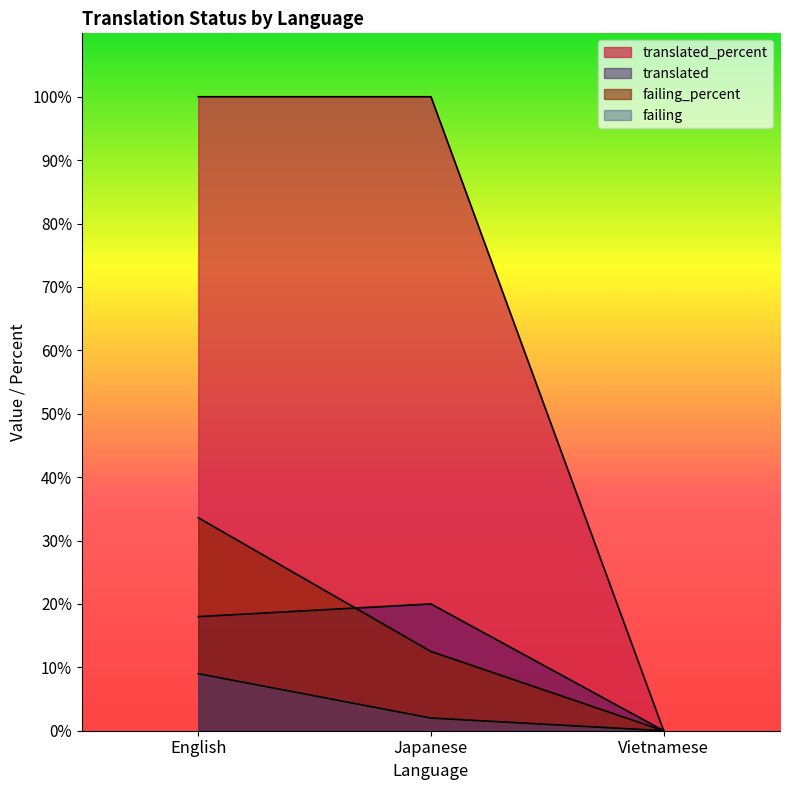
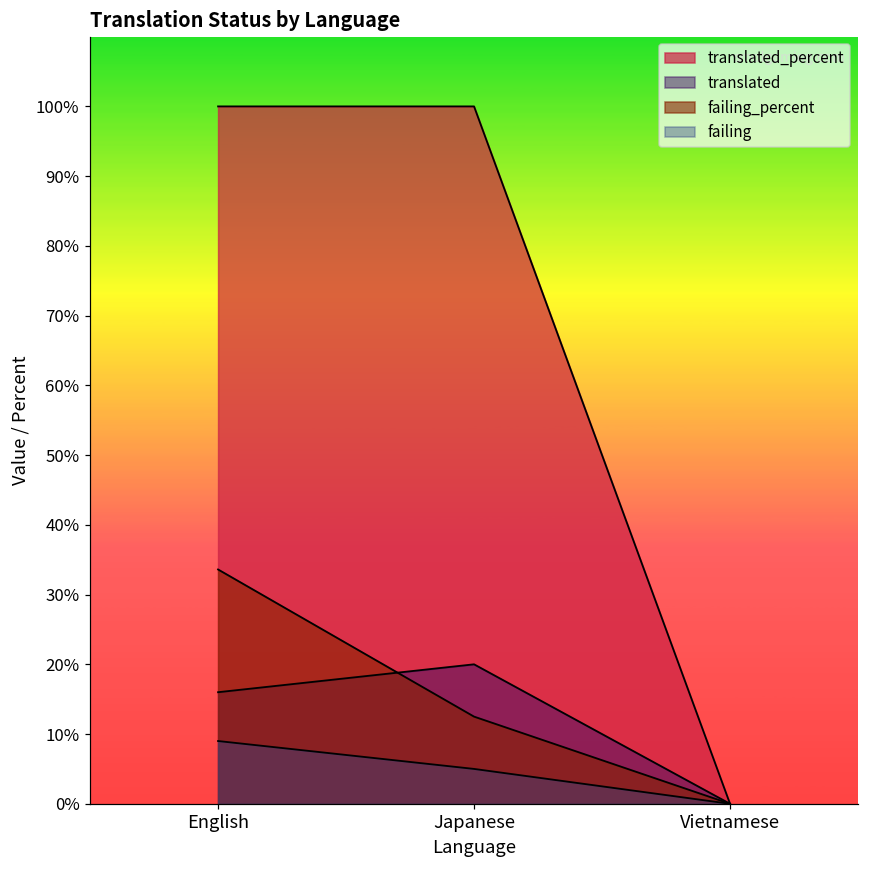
  {
    "translated_percent": {
      "English": "100%",
      "Japanese": "100%"
    },
    "translated": {
-     "English": "18%",
+     "English": "16%",
      "Japanese": "20%"
    },
    "failing_percent": {
      "English": "34%",
      "Japanese": "13%"
    },
    "failing": {
      "English": "9%",
-     "Japanese": "2%"
+     "Japanese": "5%"
    }
  }
